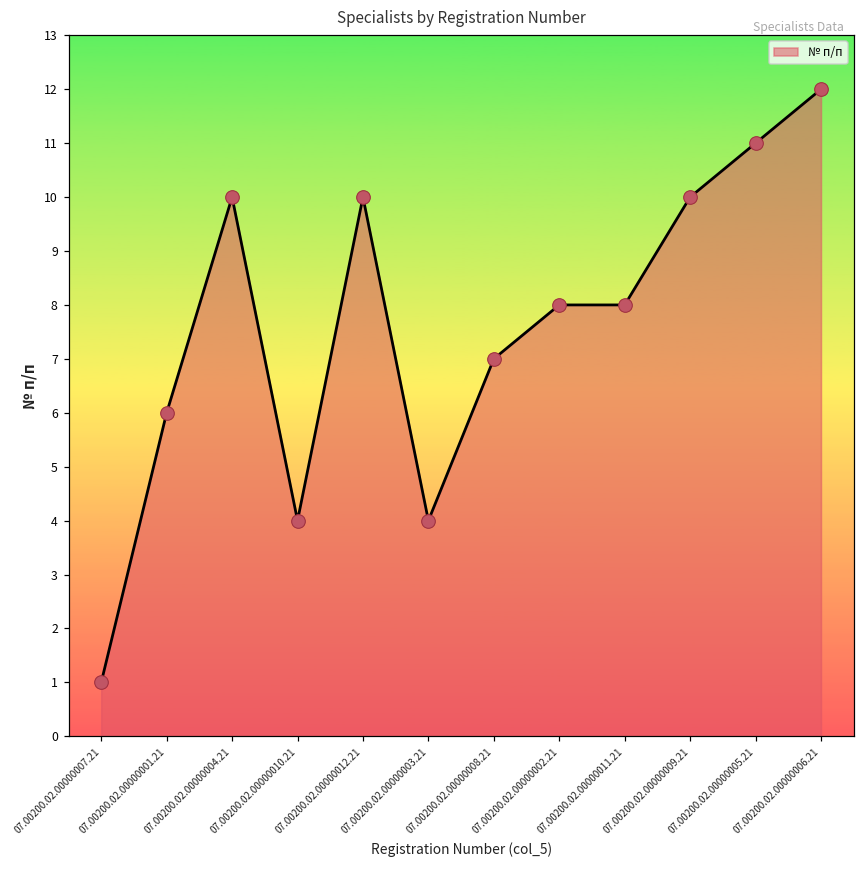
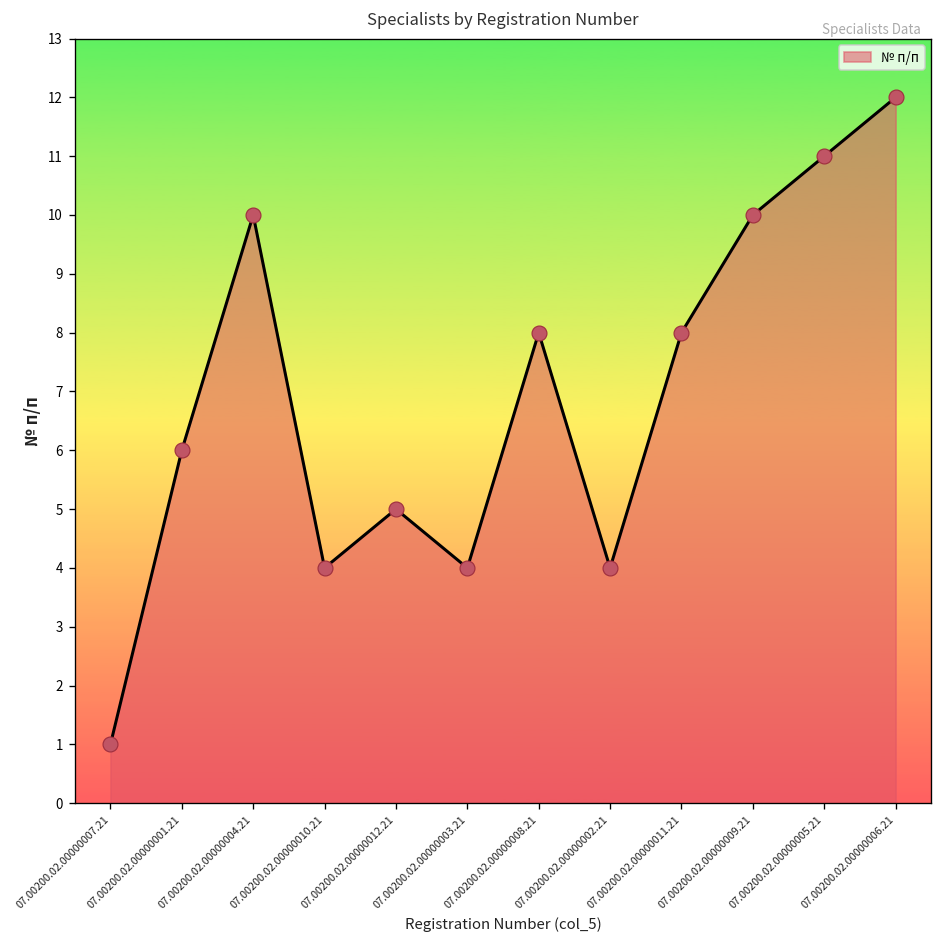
  {
    "07.00200.02.00000007.21": 1,
    "07.00200.02.00000001.21": 6,
    "07.00200.02.00000004.21": 10,
    "07.00200.02.00000010.21": 4,
-   "07.00200.02.00000012.21": 10,
+   "07.00200.02.00000012.21": 5,
    "07.00200.02.00000003.21": 4,
-   "07.00200.02.00000008.21": 7,
-   "07.00200.02.00000002.21": 8,
+   "07.00200.02.00000008.21": 8,
+   "07.00200.02.00000002.21": 4,
    "07.00200.02.00000011.21": 8,
    "07.00200.02.00000009.21": 10,
    "07.00200.02.00000005.21": 11,
    "07.00200.02.00000006.21": 12
  }
